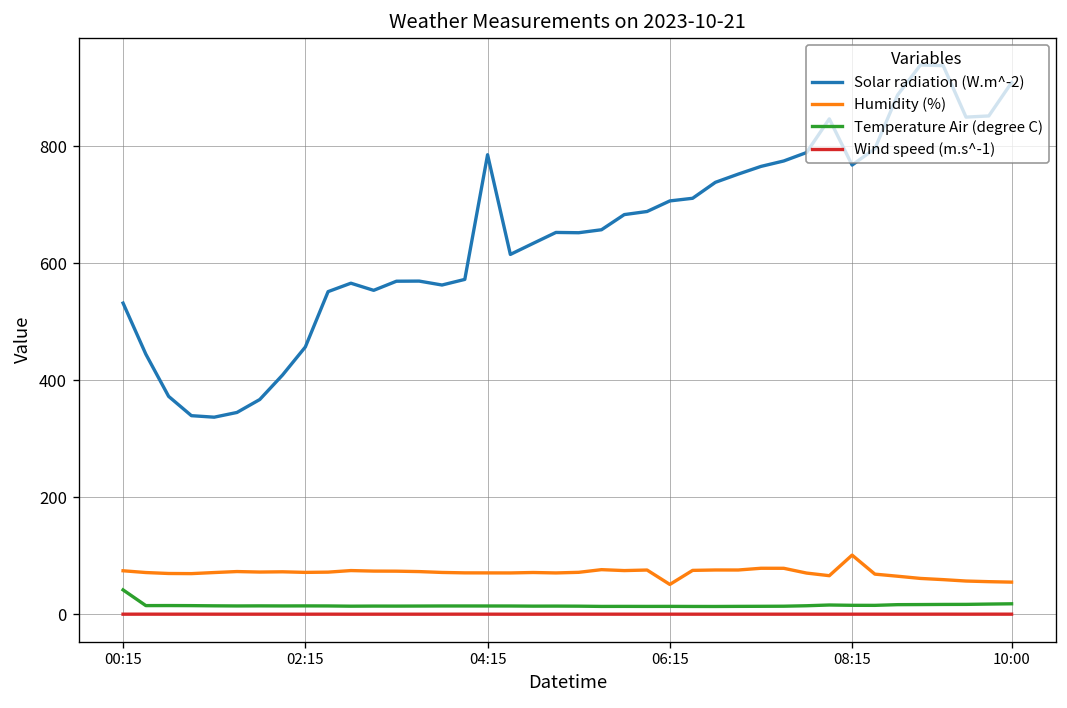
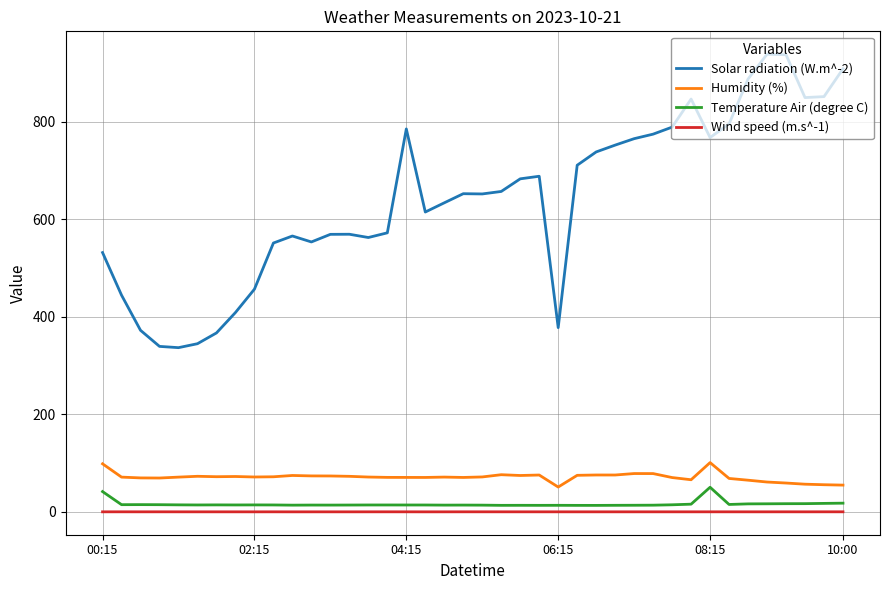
  {
    "Solar radiation (W.m^-2)": {
      "00:15": 530,
      "02:15": 460,
      "04:15": 790,
-     "06:15": 710
+     "06:15": 380
    },
    "Humidity (%)": {
-     "00:15": 70,
+     "00:15": 100,
      "02:15": 70,
      "04:15": 70,
      "06:15": 50,
      "08:15": 100,
      "10:00": 50
    },
    "Temperature Air (degree C)": {
      "00:15": 40,
      "02:15": 10,
      "04:15": 10,
      "06:15": 10,
-     "08:15": 20,
+     "08:15": 50,
      "10:00": 20
    },
    "Wind speed (m.s^-1)": {
      "00:15": 0,
      "02:15": 0,
      "04:15": 0,
      "06:15": 0,
      "08:15": 0,
      "10:00": 0
    }
  }
